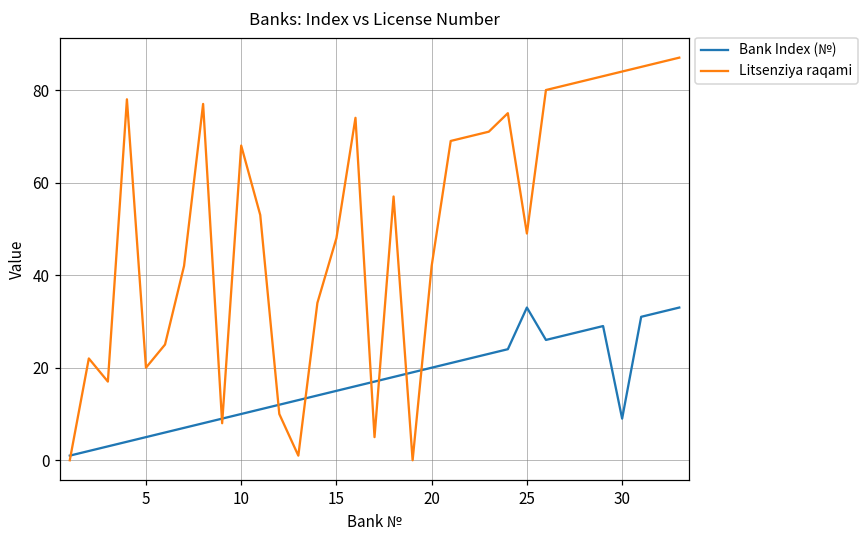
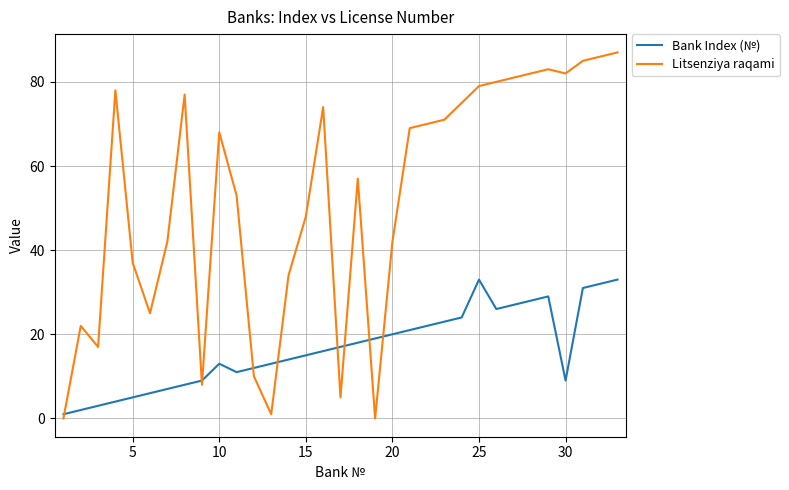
  {
    "Bank Index (№)": {
      "5": 5,
-     "10": 10,
+     "10": 13,
      "15": 15,
      "20": 20,
      "25": 33,
      "30": 9
    },
    "Litsenziya raqami": {
-     "5": 20,
+     "5": 37,
      "10": 68,
      "15": 48,
      "20": 42,
-     "25": 49,
-     "30": 84
+     "25": 79,
+     "30": 82
    }
  }
